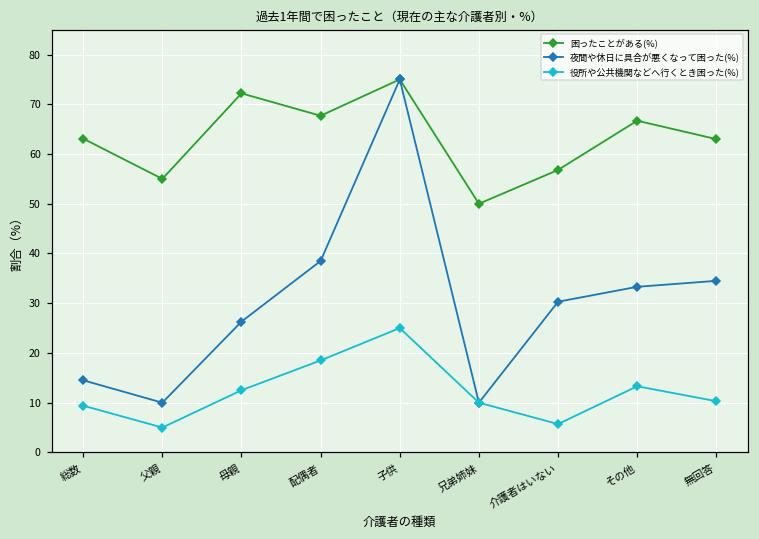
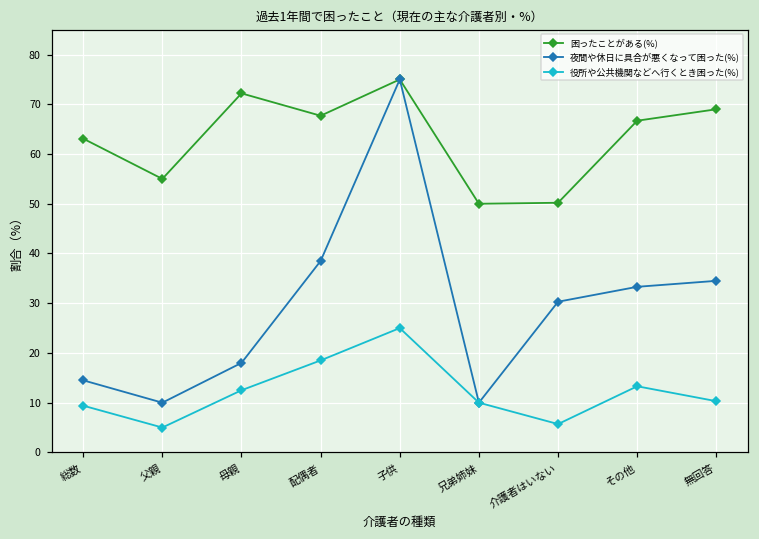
  {
    "困ったことがある(%)": {
      "総数": 63,
      "父親": 55,
      "母親": 72,
      "配偶者": 68,
      "兄弟姉妹": 50,
-     "介護者はいない": 57,
+     "介護者はいない": 50,
      "その他": 67,
-     "無回答": 63
+     "無回答": 69
    },
    "夜間や休日に具合が悪くなって困った(%)": {
      "総数": 15,
      "父親": 10,
-     "母親": 26,
+     "母親": 18,
      "配偶者": 39,
      "介護者はいない": 30,
      "その他": 33,
      "無回答": 35
    },
    "役所や公共機関などへ行くとき困った(%)": {
      "総数": 9,
      "父親": 5,
      "母親": 13,
      "配偶者": 19,
      "子供": 25,
      "介護者はいない": 6,
      "その他": 13,
      "無回答": 10
    }
  }
